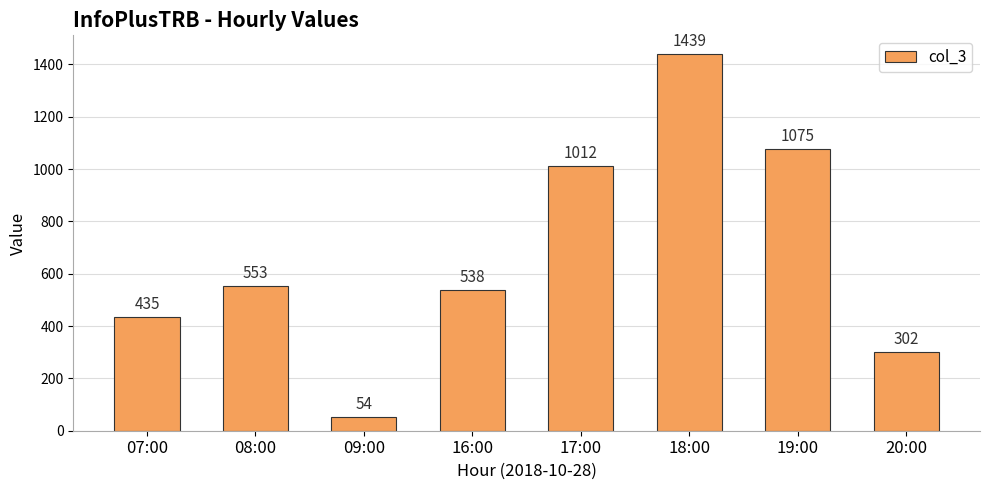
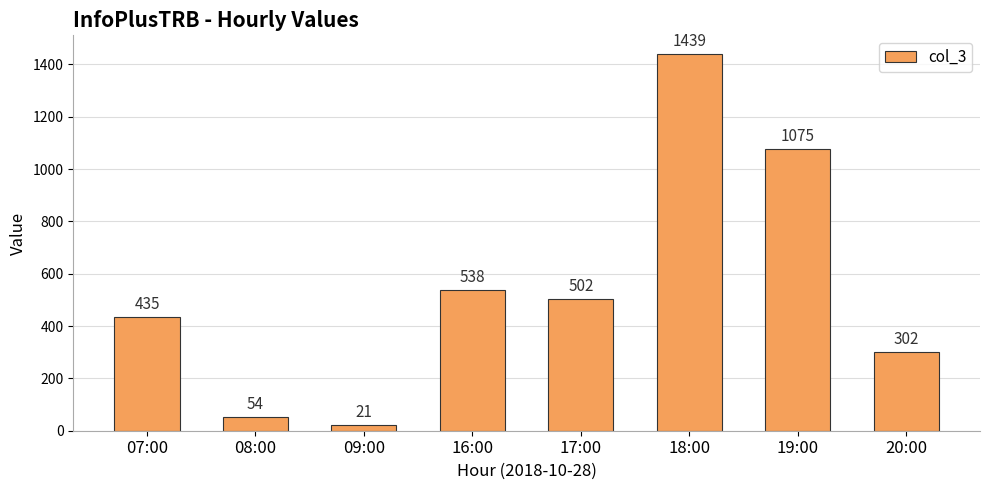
  {
    "07:00": 435,
-   "08:00": 553,
-   "09:00": 54,
+   "08:00": 54,
+   "09:00": 21,
    "16:00": 538,
-   "17:00": 1012,
+   "17:00": 502,
    "18:00": 1439,
    "19:00": 1075,
    "20:00": 302
  }
